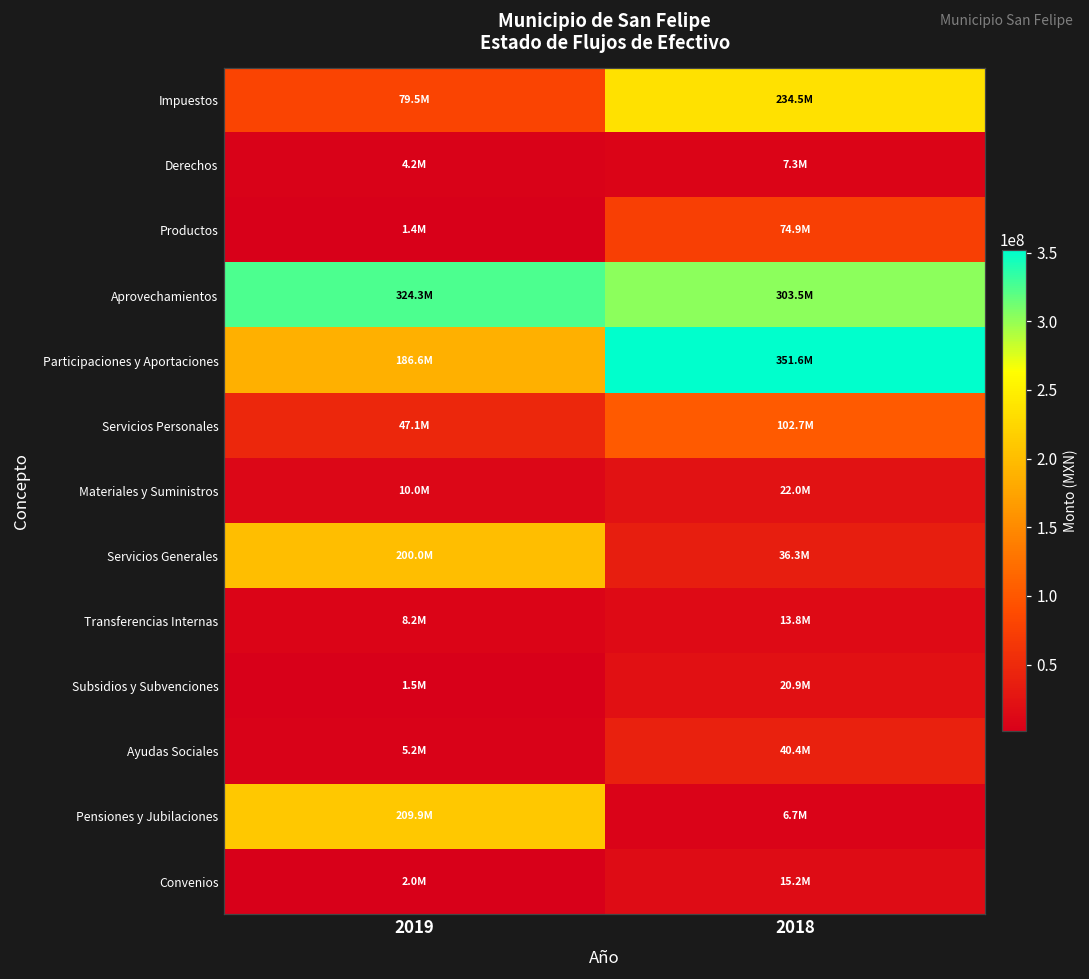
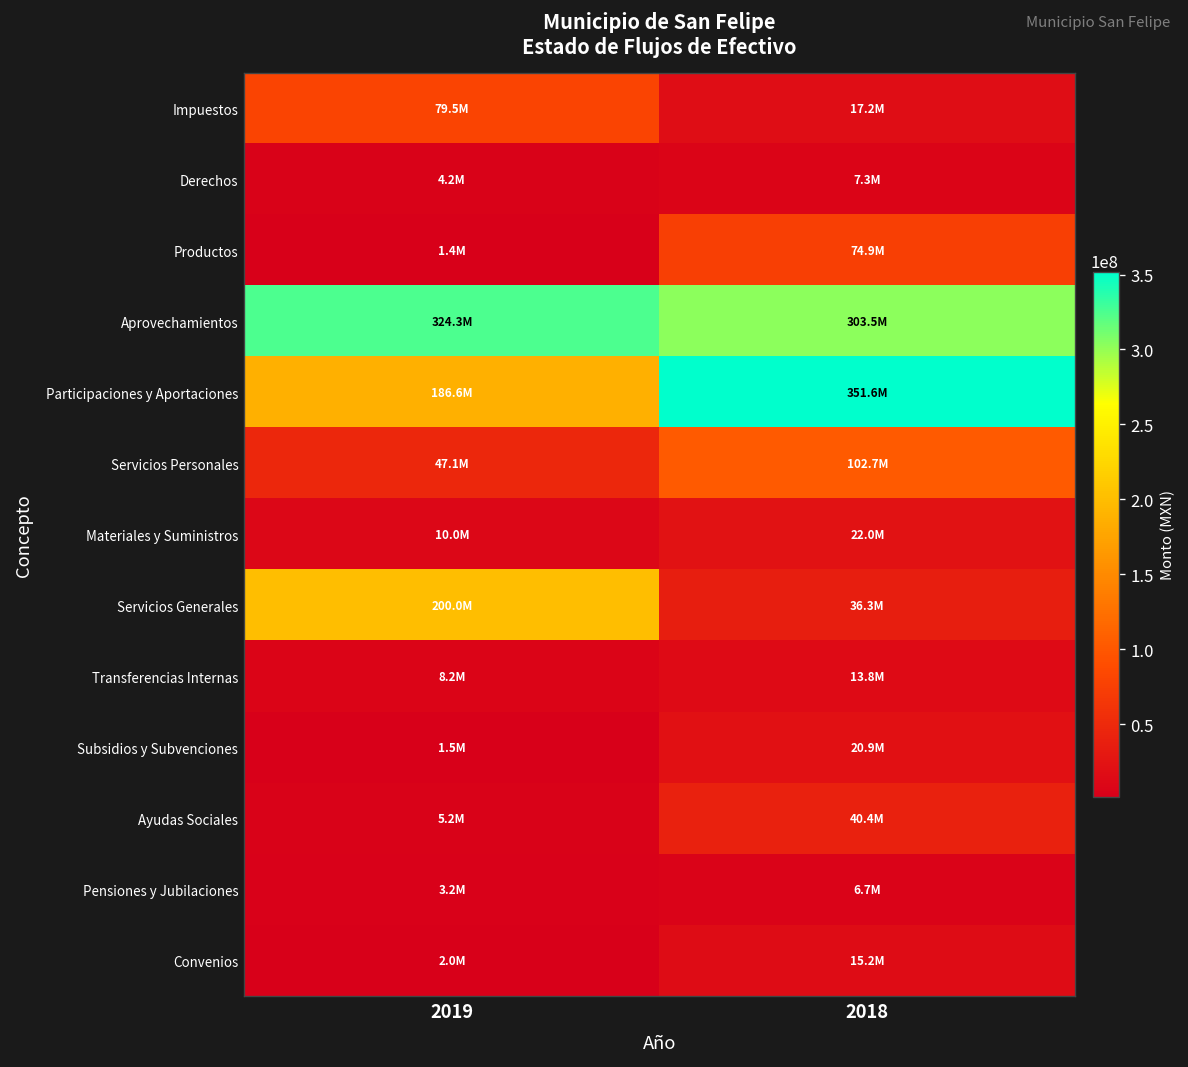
  {
    "Impuestos": {
      "2019": "79.5M",
-     "2018": "234.5M"
+     "2018": "17.2M"
    },
    "Derechos": {
      "2019": "4.2M",
      "2018": "7.3M"
    },
    "Productos": {
      "2019": "1.4M",
      "2018": "74.9M"
    },
    "Aprovechamientos": {
      "2019": "324.3M",
      "2018": "303.5M"
    },
    "Participaciones y Aportaciones": {
      "2019": "186.6M",
      "2018": "351.6M"
    },
    "Servicios Personales": {
      "2019": "47.1M",
      "2018": "102.7M"
    },
    "Materiales y Suministros": {
      "2019": "10.0M",
      "2018": "22.0M"
    },
    "Servicios Generales": {
      "2019": "200.0M",
      "2018": "36.3M"
    },
    "Transferencias Internas": {
      "2019": "8.2M",
      "2018": "13.8M"
    },
    "Subsidios y Subvenciones": {
      "2019": "1.5M",
      "2018": "20.9M"
    },
    "Ayudas Sociales": {
      "2019": "5.2M",
      "2018": "40.4M"
    },
    "Pensiones y Jubilaciones": {
-     "2019": "209.9M",
+     "2019": "3.2M",
      "2018": "6.7M"
    },
    "Convenios": {
      "2019": "2.0M",
      "2018": "15.2M"
    }
  }
